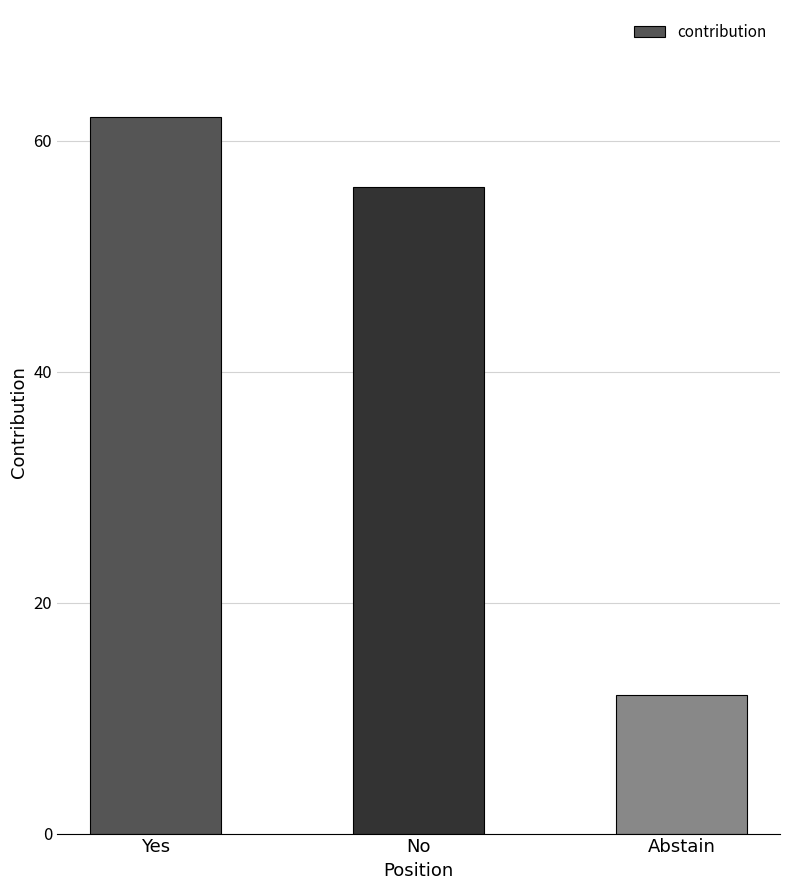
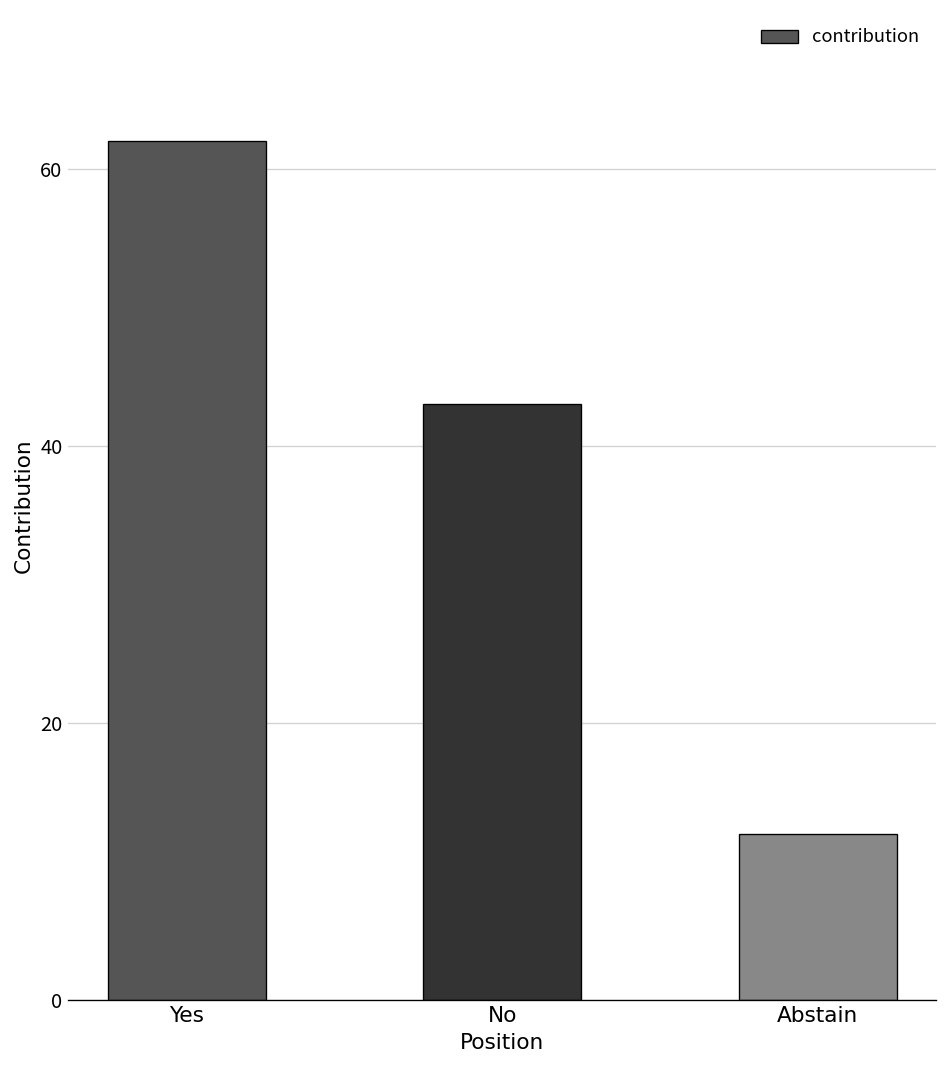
  {
    "Yes": 62,
-   "No": 56,
+   "No": 43,
    "Abstain": 12
  }
